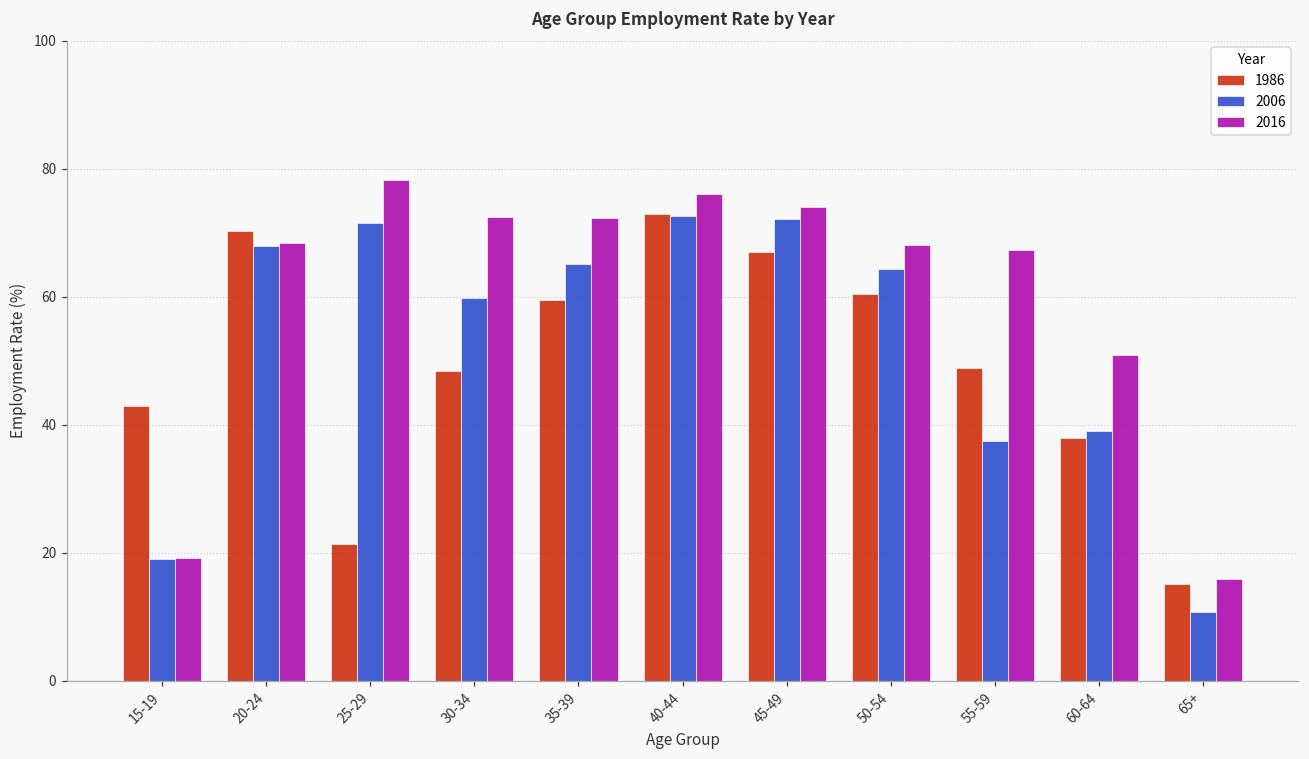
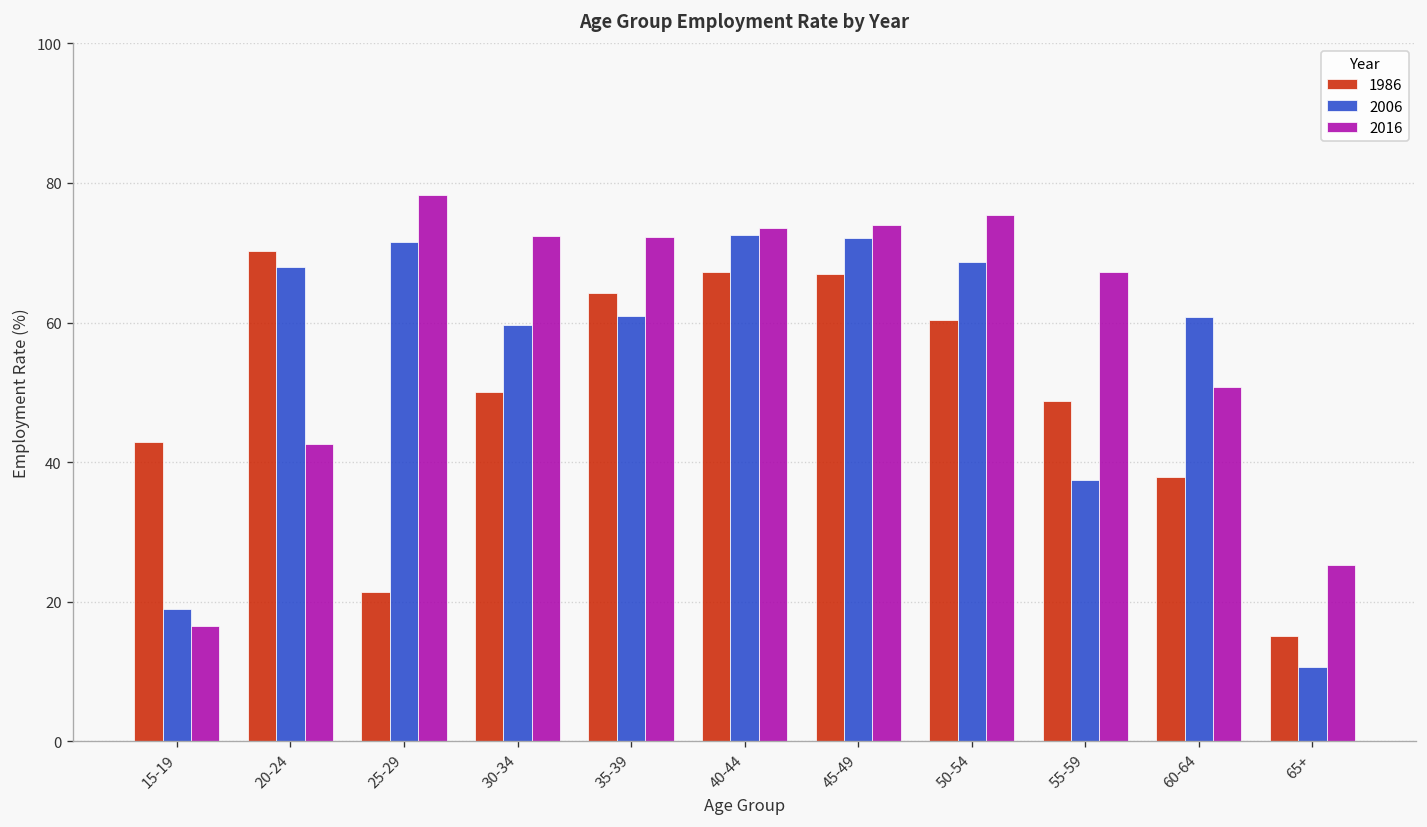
  {
    "1986": {
      "15-19": 43,
      "20-24": 70,
      "25-29": 21,
-     "30-34": 48,
-     "35-39": 59,
-     "40-44": 73,
+     "30-34": 50,
+     "35-39": 64,
+     "40-44": 67,
      "45-49": 67,
      "50-54": 60,
      "55-59": 49,
      "60-64": 38,
      "65+": 15
    },
    "2006": {
      "15-19": 19,
      "20-24": 68,
      "25-29": 72,
      "30-34": 60,
-     "35-39": 65,
+     "35-39": 61,
      "40-44": 73,
      "45-49": 72,
-     "50-54": 64,
+     "50-54": 69,
      "55-59": 38,
-     "60-64": 39,
+     "60-64": 61,
      "65+": 11
    },
    "2016": {
-     "15-19": 19,
-     "20-24": 68,
+     "15-19": 17,
+     "20-24": 43,
      "25-29": 78,
      "30-34": 72,
      "35-39": 72,
-     "40-44": 76,
+     "40-44": 74,
      "45-49": 74,
-     "50-54": 68,
+     "50-54": 75,
      "55-59": 67,
      "60-64": 51,
-     "65+": 16
+     "65+": 25
    }
  }
